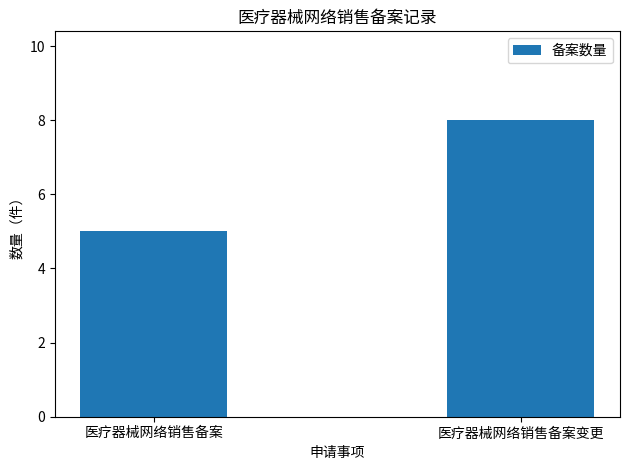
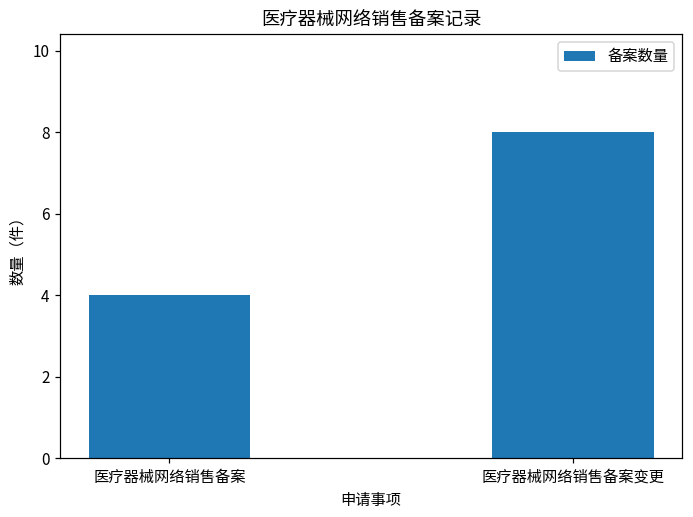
  {
-   "医疗器械网络销售备案": 5,
+   "医疗器械网络销售备案": 4,
    "医疗器械网络销售备案变更": 8
  }
